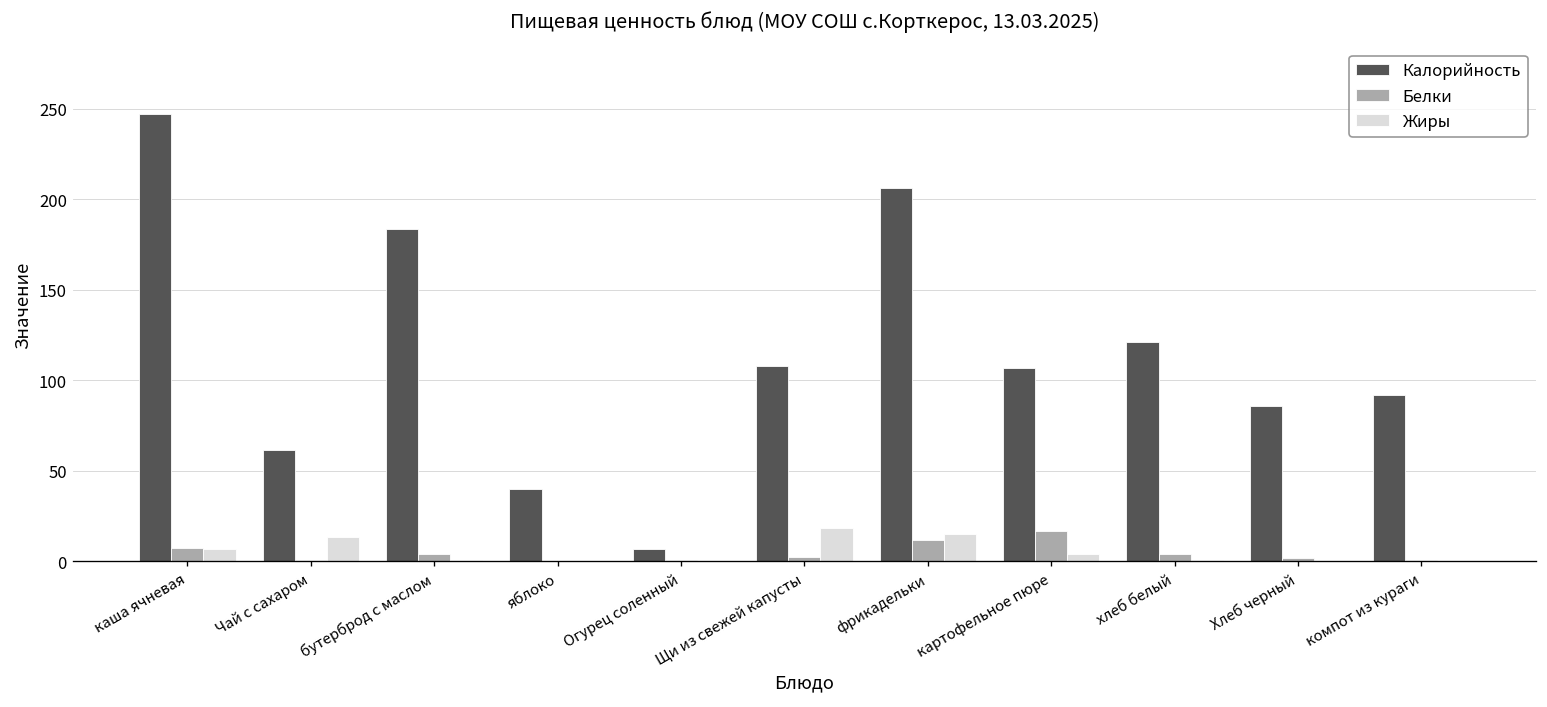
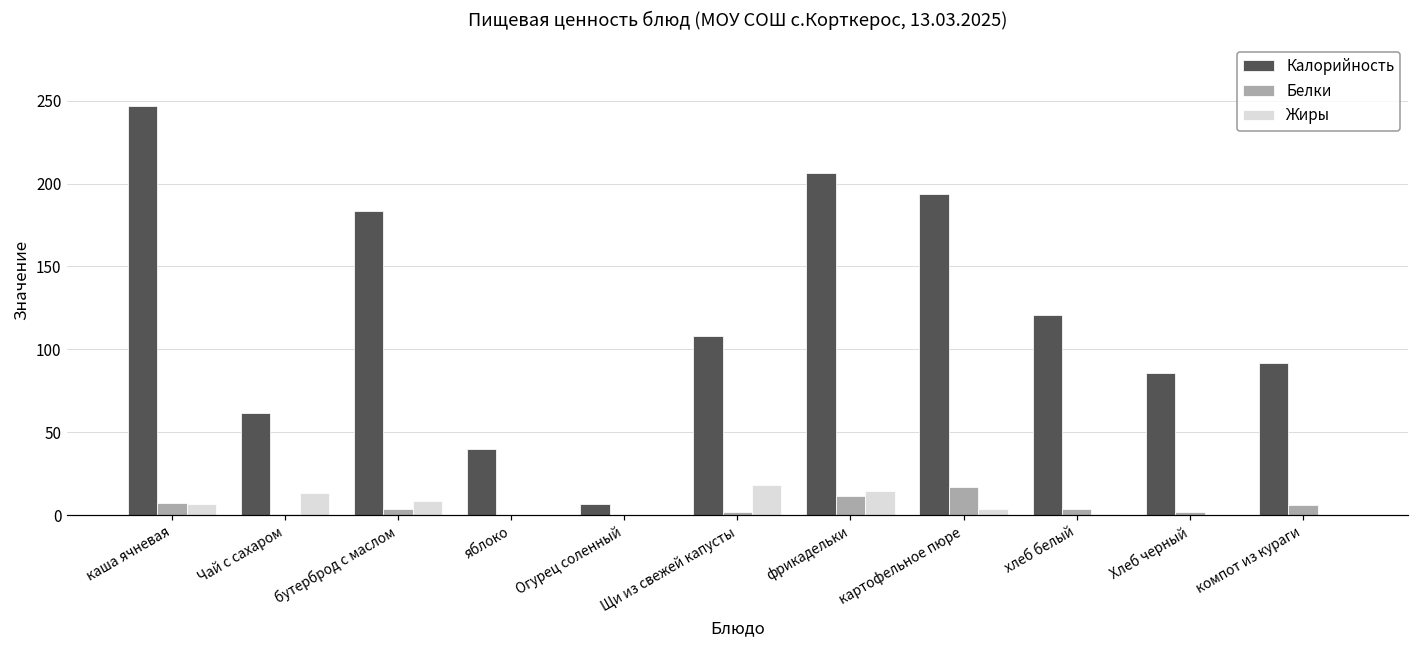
  {
    "Калорийность": {
      "каша ячневая": 247,
      "Чай с сахаром": 62,
      "бутерброд с маслом": 184,
      "яблоко": 40,
      "Огурец соленный": 7,
      "Щи из свежей капусты": 108,
      "фрикадельки": 206,
-     "картофельное пюре": 107,
+     "картофельное пюре": 194,
      "хлеб белый": 121,
      "Хлеб черный": 86,
      "компот из кураги": 92
    },
    "Белки": {
      "каша ячневая": 7,
      "бутерброд с маслом": 4,
      "яблоко": 0,
      "Щи из свежей капусты": 2,
      "фрикадельки": 12,
      "картофельное пюре": 17,
      "хлеб белый": 4,
      "Хлеб черный": 2,
-     "компот из кураги": 0
+     "компот из кураги": 6
    },
    "Жиры": {
      "каша ячневая": 7,
      "Чай с сахаром": 13,
-     "бутерброд с маслом": 1,
+     "бутерброд с маслом": 8,
      "яблоко": 0,
      "Щи из свежей капусты": 18,
      "фрикадельки": 15,
      "картофельное пюре": 4,
      "компот из кураги": 0
    }
  }
